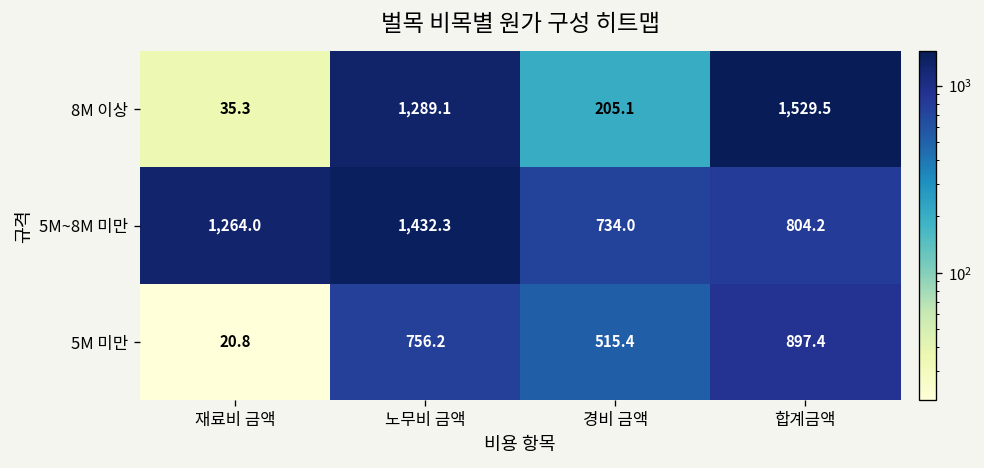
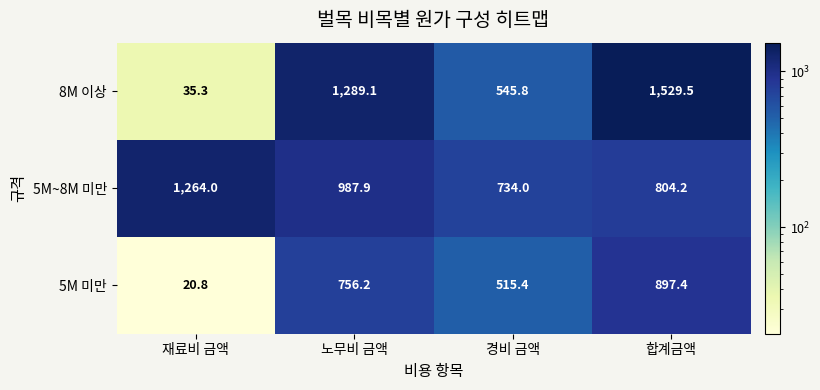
  {
    "8M 이상": {
      "재료비 금액": "35.3",
      "노무비 금액": "1,289.1",
-     "경비 금액": "205.1",
+     "경비 금액": "545.8",
      "합계금액": "1,529.5"
    },
    "5M~8M 미만": {
      "재료비 금액": "1,264.0",
-     "노무비 금액": "1,432.3",
+     "노무비 금액": "987.9",
      "경비 금액": "734.0",
      "합계금액": "804.2"
    },
    "5M 미만": {
      "재료비 금액": "20.8",
      "노무비 금액": "756.2",
      "경비 금액": "515.4",
      "합계금액": "897.4"
    }
  }
